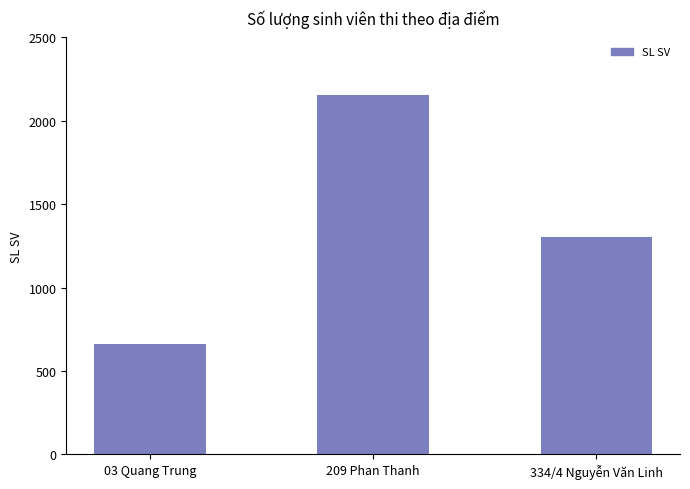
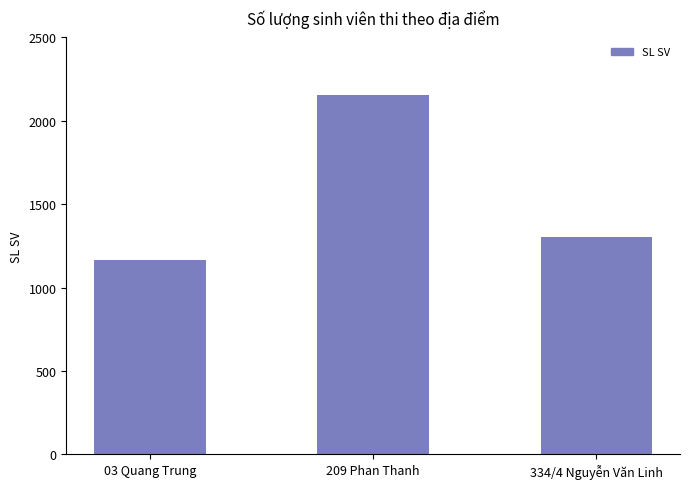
  {
-   "03 Quang Trung": 660,
+   "03 Quang Trung": 1170,
    "209 Phan Thanh": 2160,
    "334/4 Nguyễn Văn Linh": 1300
  }
